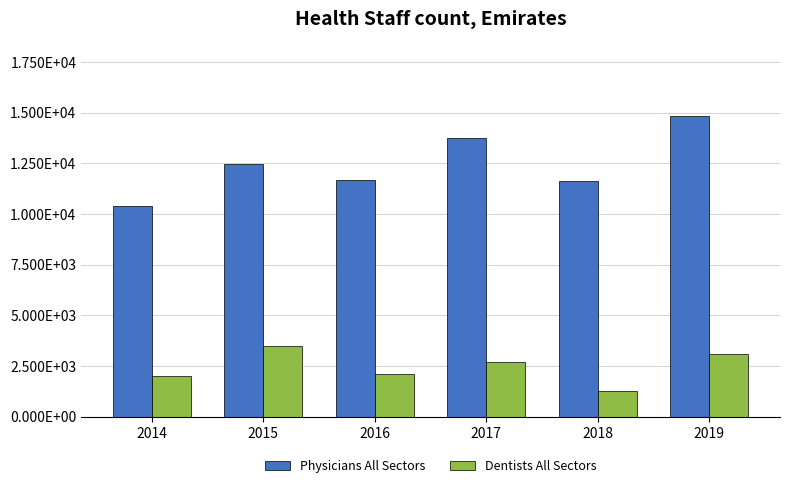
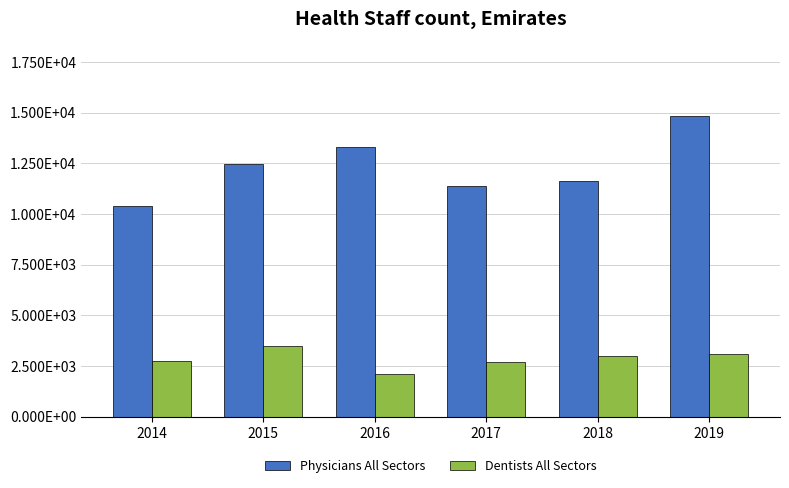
  {
    "Physicians All Sectors": {
      "2014": 10400,
      "2015": 12500,
-     "2016": 11700,
-     "2017": 13800,
+     "2016": 13300,
+     "2017": 11400,
      "2018": 11600,
      "2019": 14800
    },
    "Dentists All Sectors": {
-     "2014": 2000,
+     "2014": 2800,
      "2015": 3500,
      "2016": 2100,
      "2017": 2700,
-     "2018": 1300,
+     "2018": 3000,
      "2019": 3100
    }
  }
